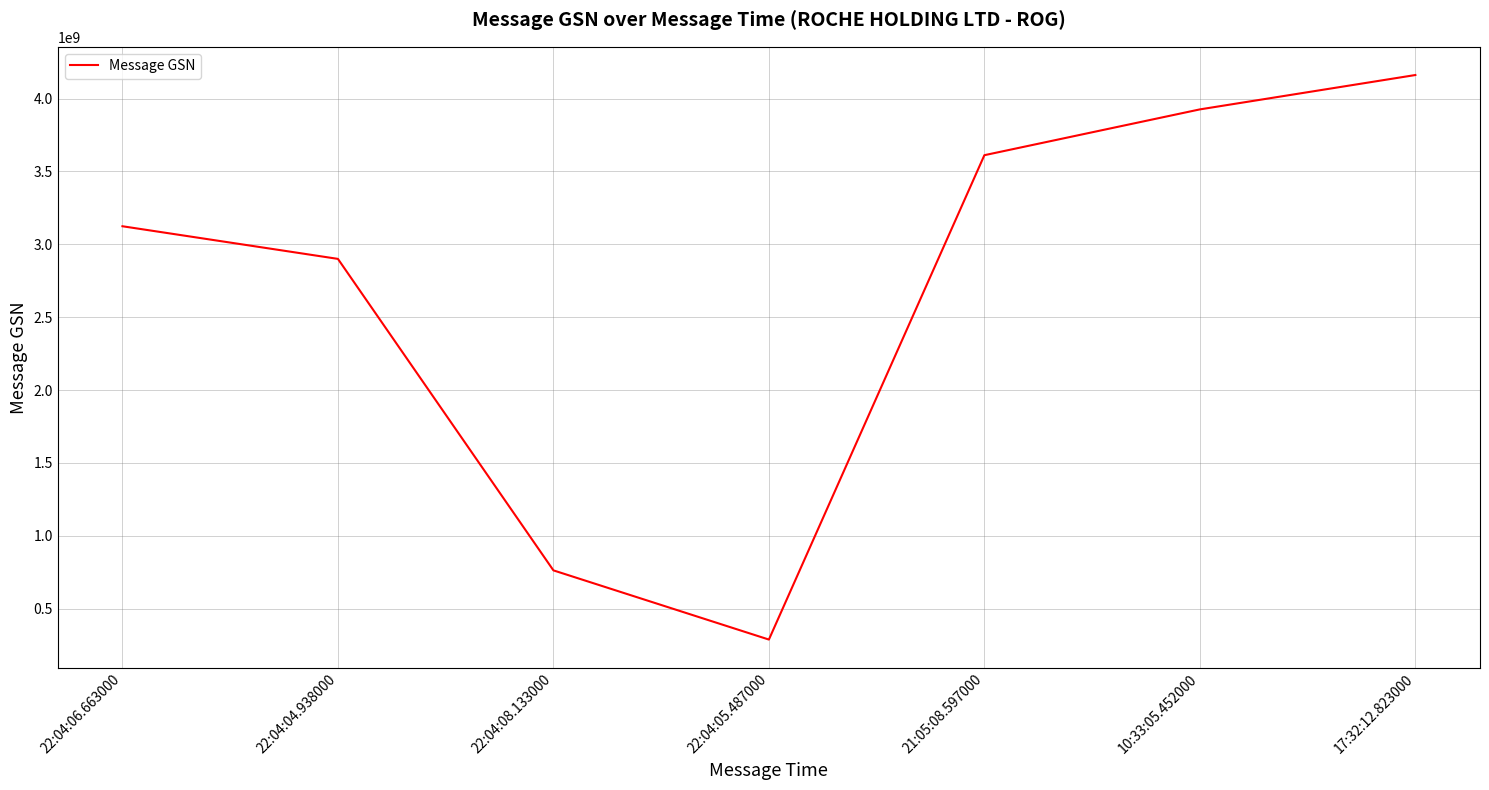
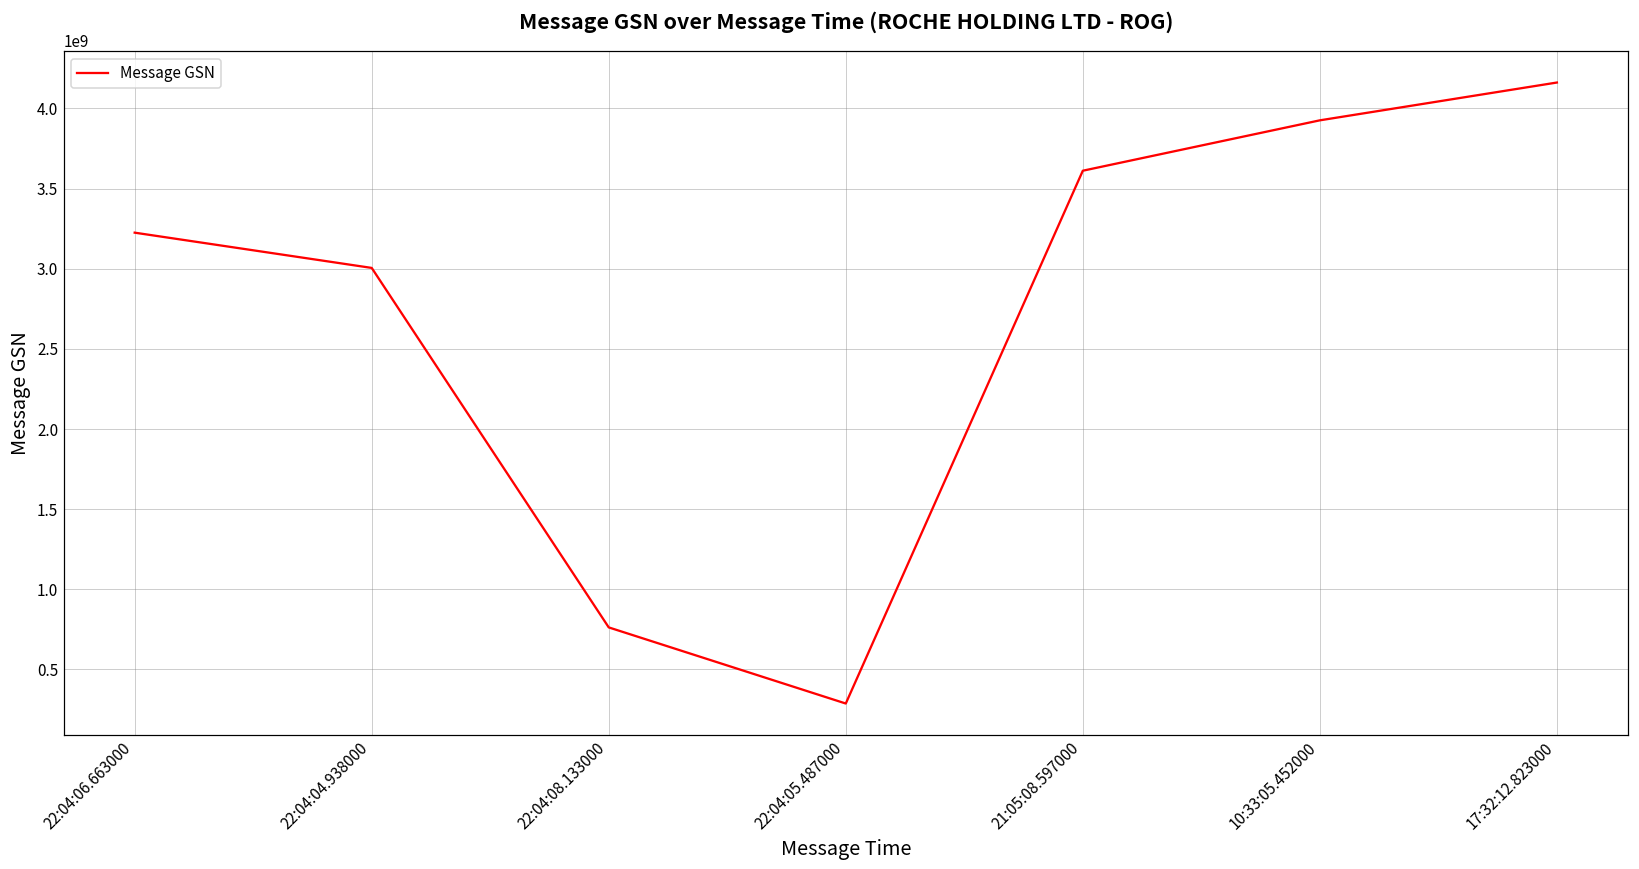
  {
-   "22:04:06.663000": 3120000000,
-   "22:04:04.938000": 2900000000,
+   "22:04:06.663000": 3230000000,
+   "22:04:04.938000": 3010000000,
    "22:04:08.133000": 760000000,
    "22:04:05.487000": 290000000,
    "21:05:08.597000": 3610000000,
    "10:33:05.452000": 3930000000,
    "17:32:12.823000": 4160000000
  }
